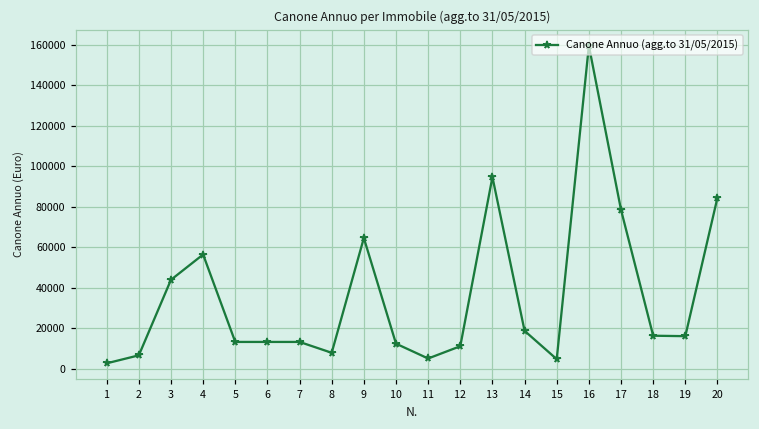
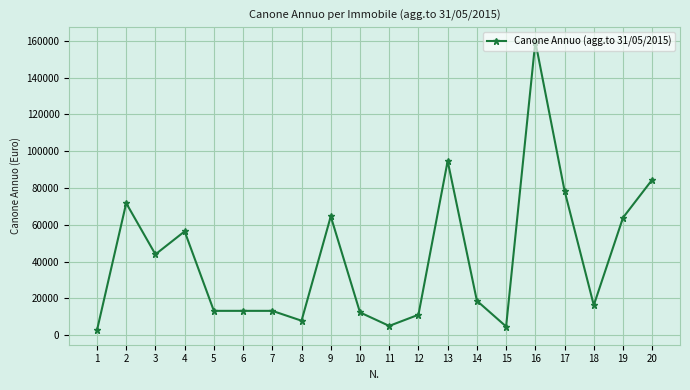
  {
    "1": 3000,
-   "2": 7000,
+   "2": 72000,
    "3": 44000,
    "4": 56000,
    "5": 13000,
    "6": 13000,
    "7": 13000,
    "8": 8000,
    "9": 65000,
    "10": 12000,
    "11": 5000,
    "12": 11000,
    "13": 95000,
    "14": 19000,
    "15": 5000,
    "17": 78000,
    "18": 16000,
-   "19": 16000,
+   "19": 64000,
    "20": 85000
  }
